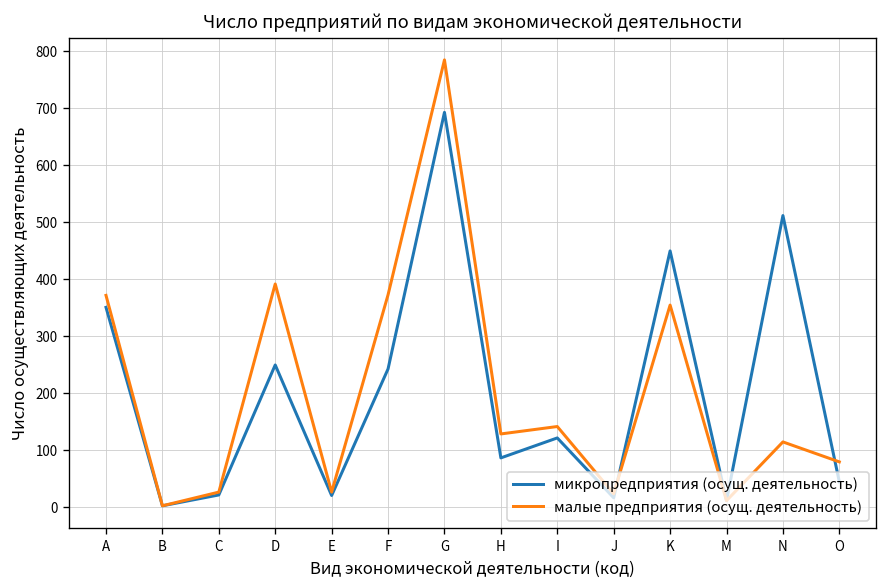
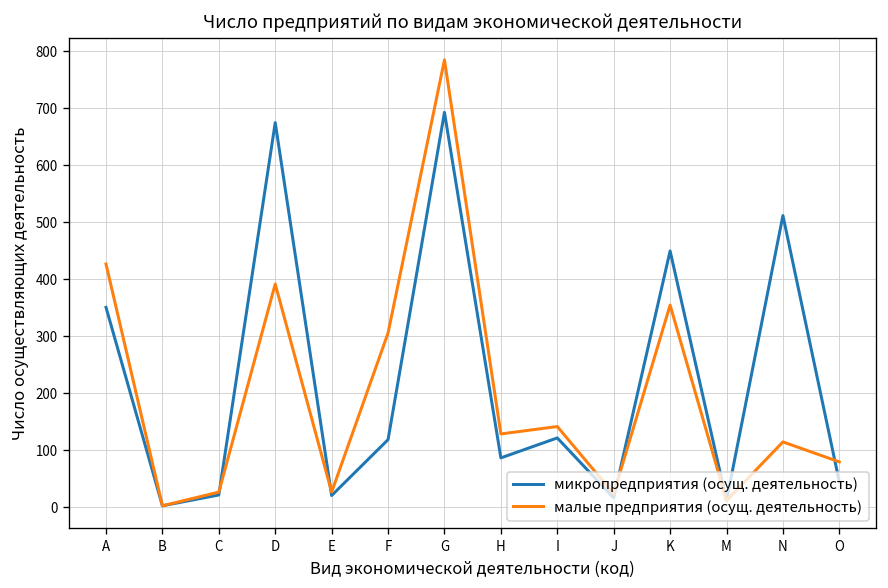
  {
    "микропредприятия (осущ. деятельность)": {
      "A": 350,
-     "D": 250,
+     "D": 680,
      "E": 20,
-     "F": 240,
+     "F": 120,
      "G": 690,
      "H": 90,
      "I": 120,
      "K": 450,
      "N": 510
    },
    "малые предприятия (осущ. деятельность)": {
-     "A": 370,
+     "A": 430,
      "D": 390,
      "E": 30,
-     "F": 370,
+     "F": 310,
      "G": 790,
      "H": 130,
      "I": 140,
      "K": 360,
      "N": 120,
      "O": 80
    }
  }
